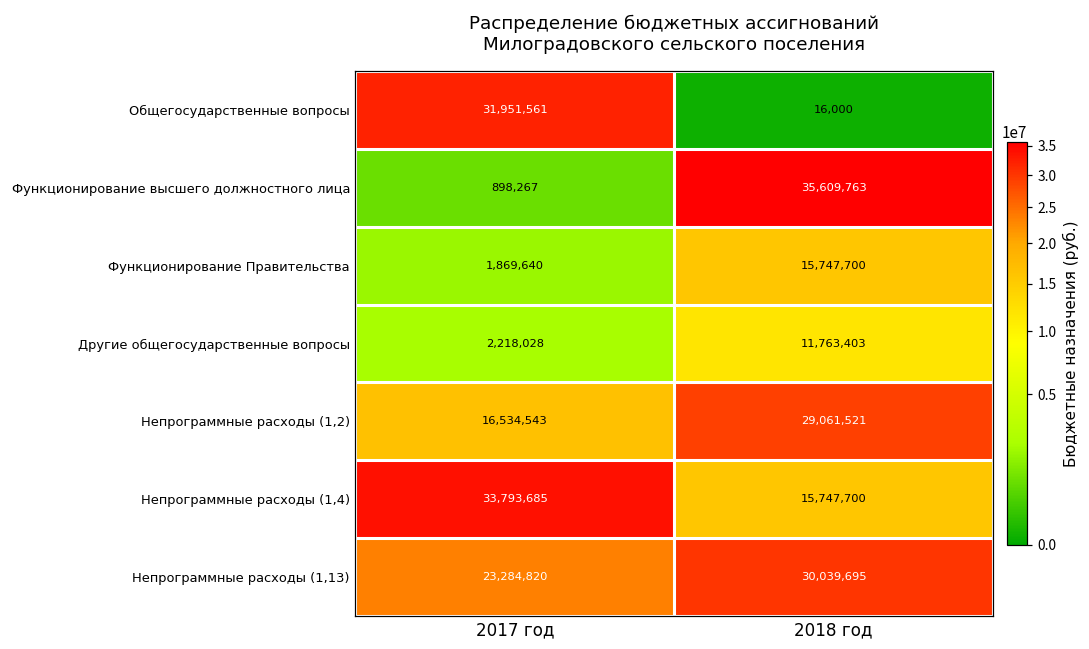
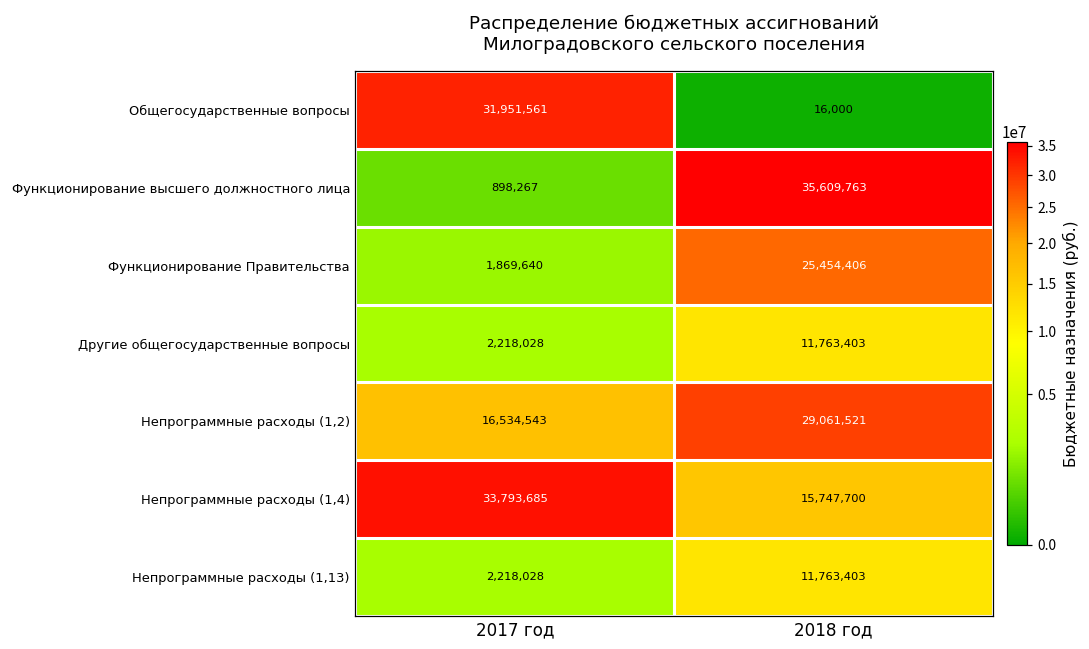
  {
    "Общегосударственные вопросы": {
      "2017 год": "31,951,561",
      "2018 год": "16,000"
    },
    "Функционирование высшего должностного лица": {
      "2017 год": "898,267",
      "2018 год": "35,609,763"
    },
    "Функционирование Правительства": {
      "2017 год": "1,869,640",
-     "2018 год": "15,747,700"
+     "2018 год": "25,454,406"
    },
    "Другие общегосударственные вопросы": {
      "2017 год": "2,218,028",
      "2018 год": "11,763,403"
    },
    "Непрограммные расходы (1,2)": {
      "2017 год": "16,534,543",
      "2018 год": "29,061,521"
    },
    "Непрограммные расходы (1,4)": {
      "2017 год": "33,793,685",
      "2018 год": "15,747,700"
    },
    "Непрограммные расходы (1,13)": {
-     "2017 год": "23,284,820",
-     "2018 год": "30,039,695"
+     "2017 год": "2,218,028",
+     "2018 год": "11,763,403"
    }
  }
